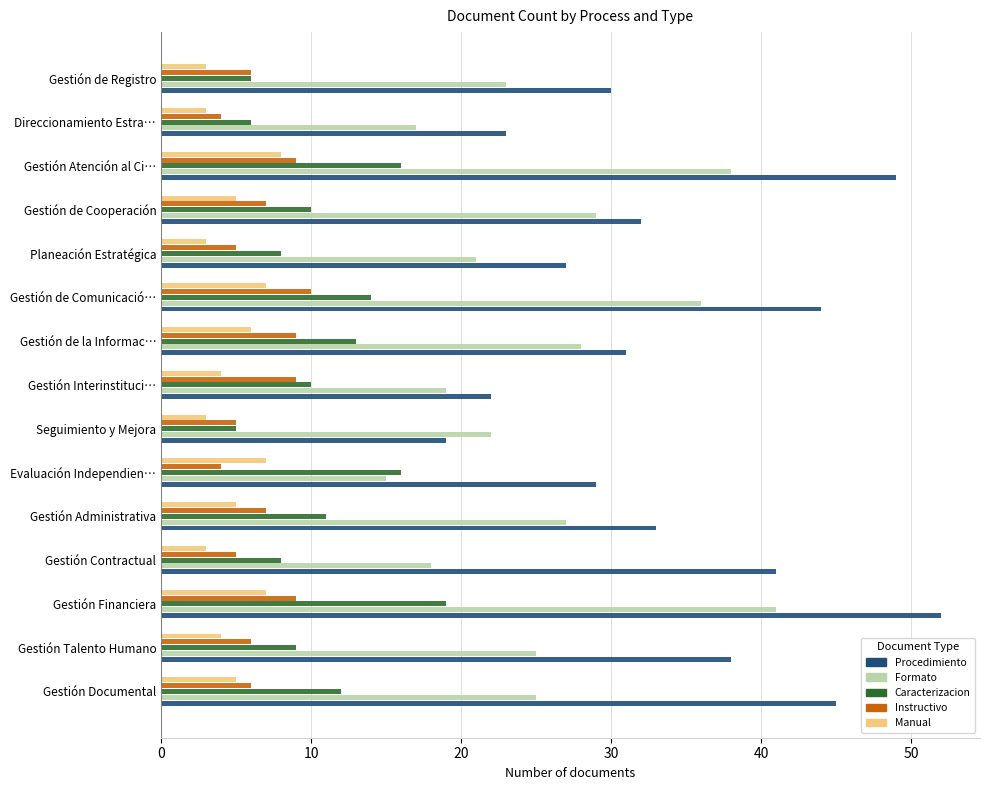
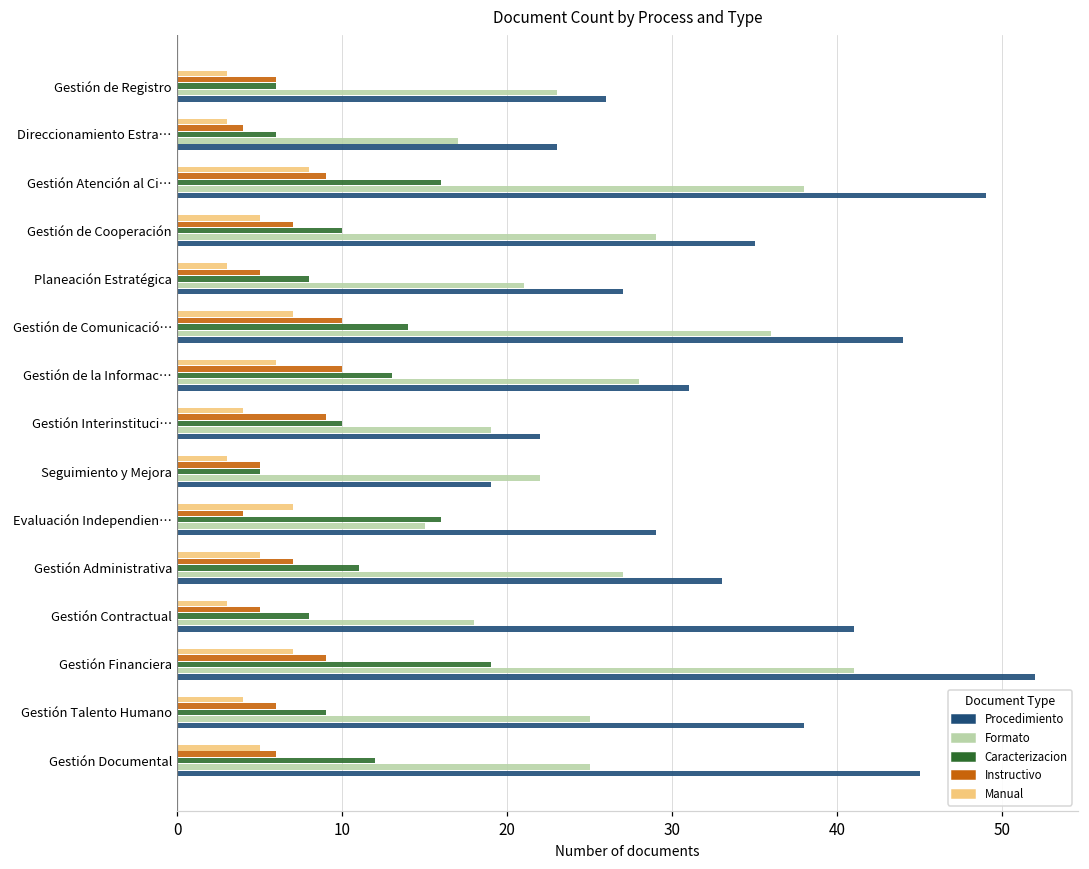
  {
    "Procedimiento": {
-     "Gestión de Registro": 30,
+     "Gestión de Registro": 26,
      "Direccionamiento Estra…": 23,
      "Gestión Atención al Ci…": 49,
-     "Gestión de Cooperación": 32,
+     "Gestión de Cooperación": 35,
      "Planeación Estratégica": 27,
      "Gestión de Comunicació…": 44,
      "Gestión de la Informac…": 31,
      "Gestión Interinstituci…": 22,
      "Seguimiento y Mejora": 19,
      "Evaluación Independien…": 29,
      "Gestión Administrativa": 33,
      "Gestión Contractual": 41,
      "Gestión Financiera": 52,
      "Gestión Talento Humano": 38,
      "Gestión Documental": 45
    },
    "Formato": {
      "Gestión de Registro": 23,
      "Direccionamiento Estra…": 17,
      "Gestión Atención al Ci…": 38,
      "Gestión de Cooperación": 29,
      "Planeación Estratégica": 21,
      "Gestión de Comunicació…": 36,
      "Gestión de la Informac…": 28,
      "Gestión Interinstituci…": 19,
      "Seguimiento y Mejora": 22,
      "Evaluación Independien…": 15,
      "Gestión Administrativa": 27,
      "Gestión Contractual": 18,
      "Gestión Financiera": 41,
      "Gestión Talento Humano": 25,
      "Gestión Documental": 25
    },
    "Caracterizacion": {
      "Gestión de Registro": 6,
      "Direccionamiento Estra…": 6,
      "Gestión Atención al Ci…": 16,
      "Gestión de Cooperación": 10,
      "Planeación Estratégica": 8,
      "Gestión de Comunicació…": 14,
      "Gestión de la Informac…": 13,
      "Gestión Interinstituci…": 10,
      "Seguimiento y Mejora": 5,
      "Evaluación Independien…": 16,
      "Gestión Administrativa": 11,
      "Gestión Contractual": 8,
      "Gestión Financiera": 19,
      "Gestión Talento Humano": 9,
      "Gestión Documental": 12
    },
    "Instructivo": {
      "Gestión de Registro": 6,
      "Direccionamiento Estra…": 4,
      "Gestión Atención al Ci…": 9,
      "Gestión de Cooperación": 7,
      "Planeación Estratégica": 5,
      "Gestión de Comunicació…": 10,
-     "Gestión de la Informac…": 9,
+     "Gestión de la Informac…": 10,
      "Gestión Interinstituci…": 9,
      "Seguimiento y Mejora": 5,
      "Evaluación Independien…": 4,
      "Gestión Administrativa": 7,
      "Gestión Contractual": 5,
      "Gestión Financiera": 9,
      "Gestión Talento Humano": 6,
      "Gestión Documental": 6
    },
    "Manual": {
      "Gestión de Registro": 3,
      "Direccionamiento Estra…": 3,
      "Gestión Atención al Ci…": 8,
      "Gestión de Cooperación": 5,
      "Planeación Estratégica": 3,
      "Gestión de Comunicació…": 7,
      "Gestión de la Informac…": 6,
      "Gestión Interinstituci…": 4,
      "Seguimiento y Mejora": 3,
      "Evaluación Independien…": 7,
      "Gestión Administrativa": 5,
      "Gestión Contractual": 3,
      "Gestión Financiera": 7,
      "Gestión Talento Humano": 4,
      "Gestión Documental": 5
    }
  }
